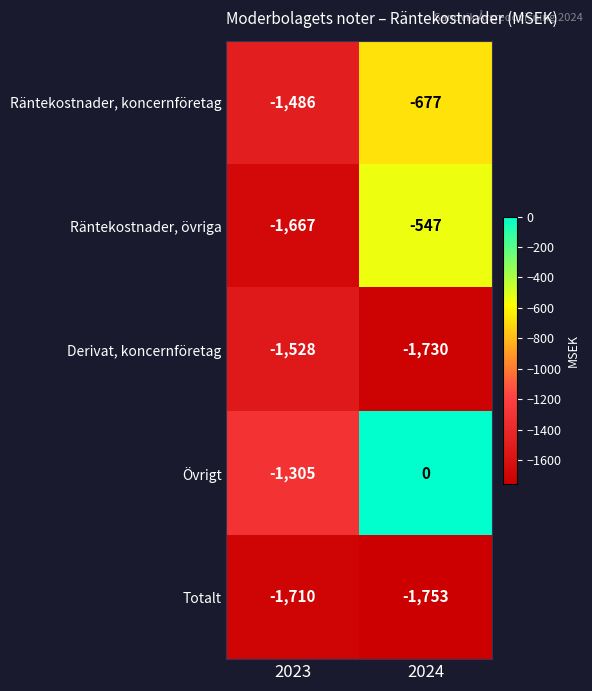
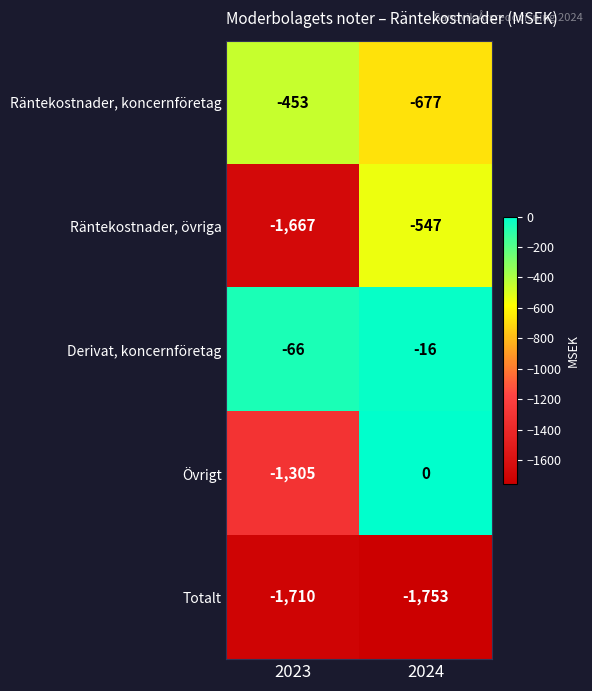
  {
    "Räntekostnader, koncernföretag": {
-     "2023": "-1,486",
+     "2023": "-453",
      "2024": "-677"
    },
    "Räntekostnader, övriga": {
      "2023": "-1,667",
      "2024": "-547"
    },
    "Derivat, koncernföretag": {
-     "2023": "-1,528",
-     "2024": "-1,730"
+     "2023": "-66",
+     "2024": "-16"
    },
    "Övrigt": {
      "2023": "-1,305",
      "2024": "0"
    },
    "Totalt": {
      "2023": "-1,710",
      "2024": "-1,753"
    }
  }
